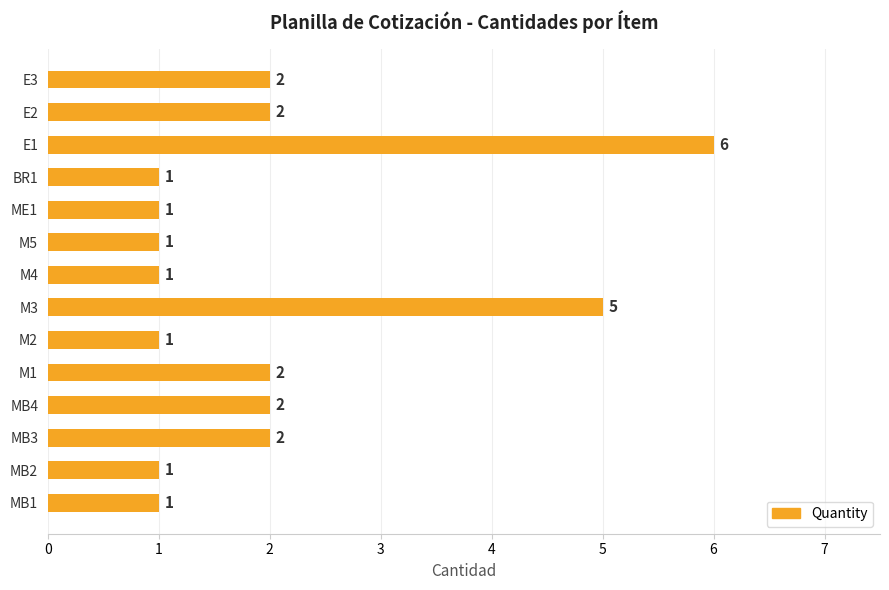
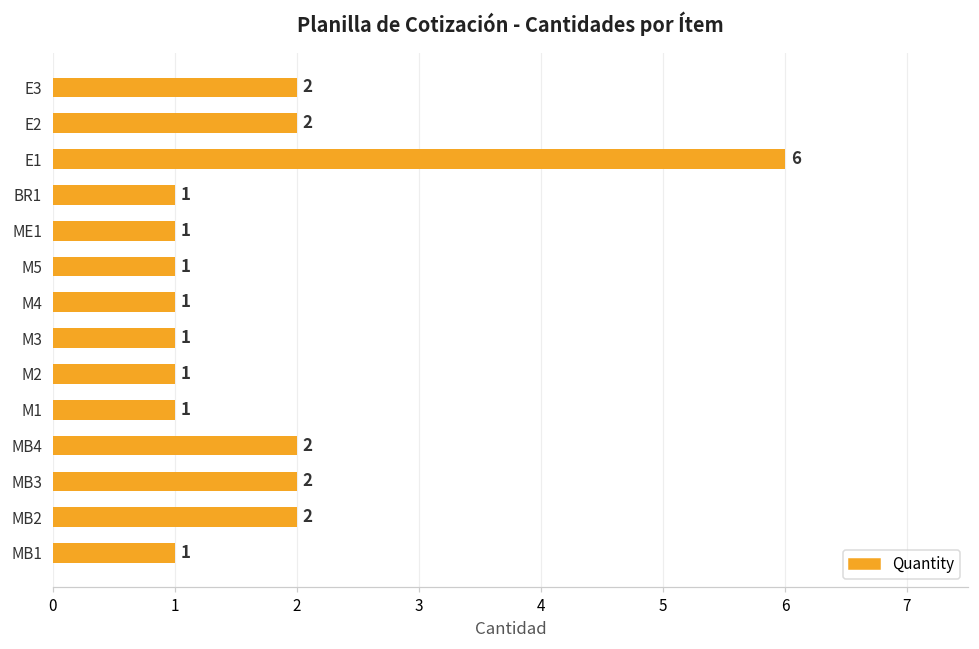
  {
    "E3": 2,
    "E2": 2,
    "E1": 6,
    "BR1": 1,
    "ME1": 1,
    "M5": 1,
    "M4": 1,
-   "M3": 5,
+   "M3": 1,
    "M2": 1,
-   "M1": 2,
+   "M1": 1,
    "MB4": 2,
    "MB3": 2,
-   "MB2": 1,
+   "MB2": 2,
    "MB1": 1
  }
